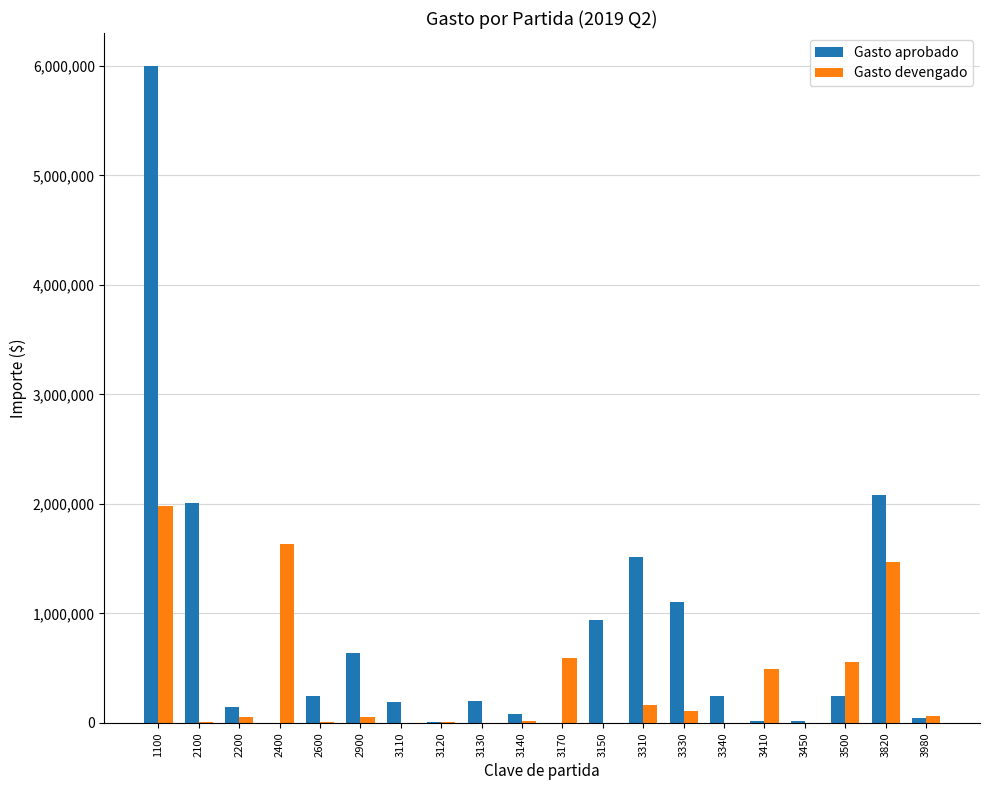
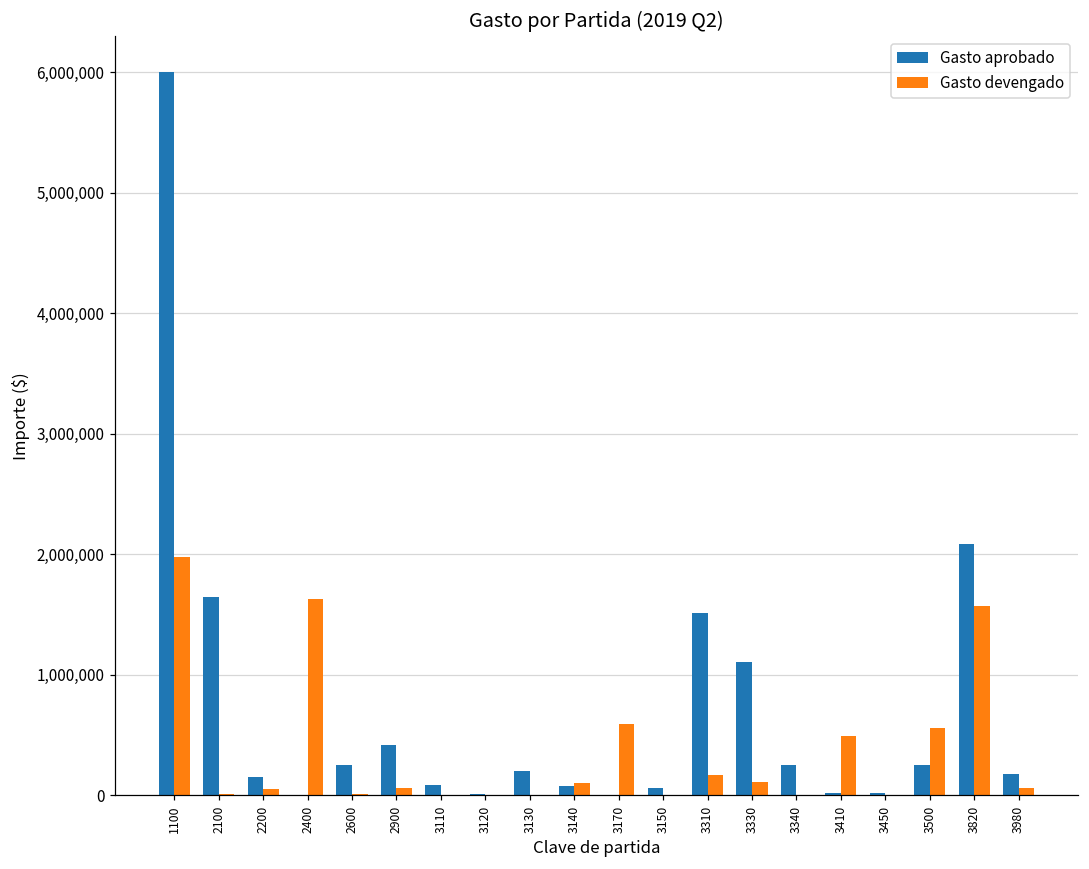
  {
    "Gasto aprobado": {
      "1100": "6,000,000",
-     "2100": "2,010,000",
+     "2100": "1,650,000",
      "2200": "150,000",
      "2400": "0",
      "2600": "250,000",
-     "2900": "640,000",
-     "3110": "200,000",
+     "2900": "420,000",
+     "3110": "90,000",
      "3130": "200,000",
      "3140": "80,000",
      "3170": "0",
-     "3150": "940,000",
+     "3150": "60,000",
      "3310": "1,520,000",
      "3330": "1,100,000",
      "3340": "250,000",
      "3500": "250,000",
      "3820": "2,080,000",
-     "3980": "40,000"
+     "3980": "180,000"
    },
    "Gasto devengado": {
      "1100": "1,980,000",
      "2200": "50,000",
      "2400": "1,630,000",
      "2900": "60,000",
      "3110": "0",
      "3130": "0",
-     "3140": "20,000",
+     "3140": "100,000",
      "3170": "600,000",
      "3150": "0",
      "3310": "160,000",
      "3330": "110,000",
      "3340": "0",
      "3410": "500,000",
      "3500": "560,000",
-     "3820": "1,470,000",
+     "3820": "1,570,000",
      "3980": "60,000"
    }
  }
